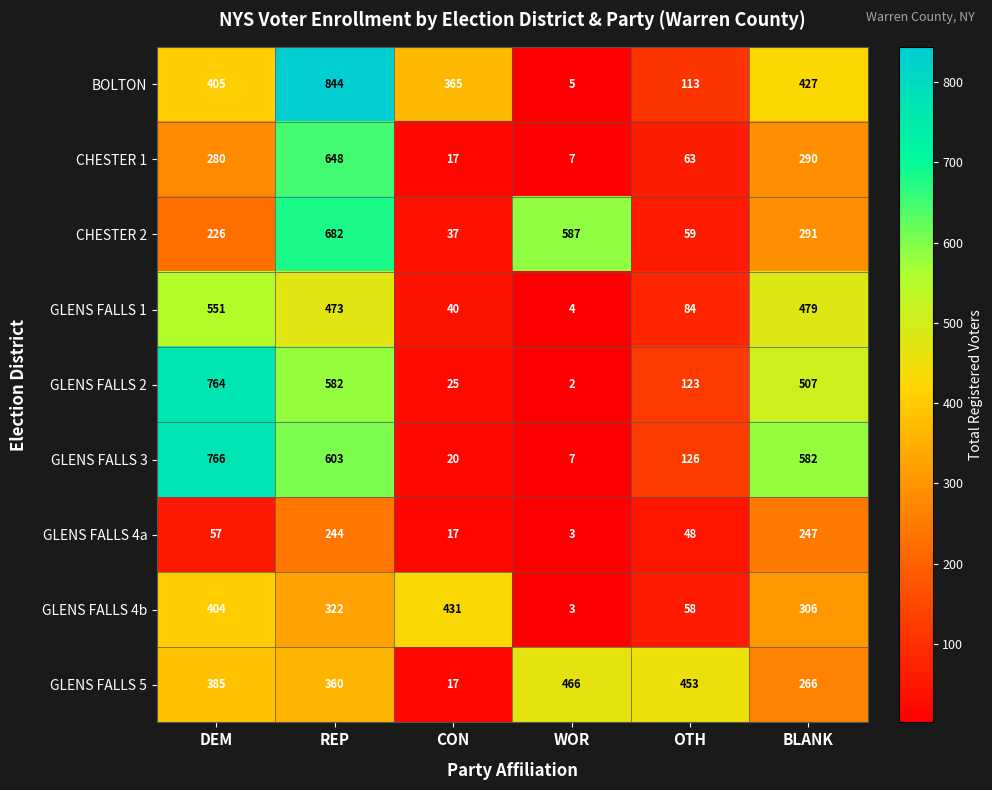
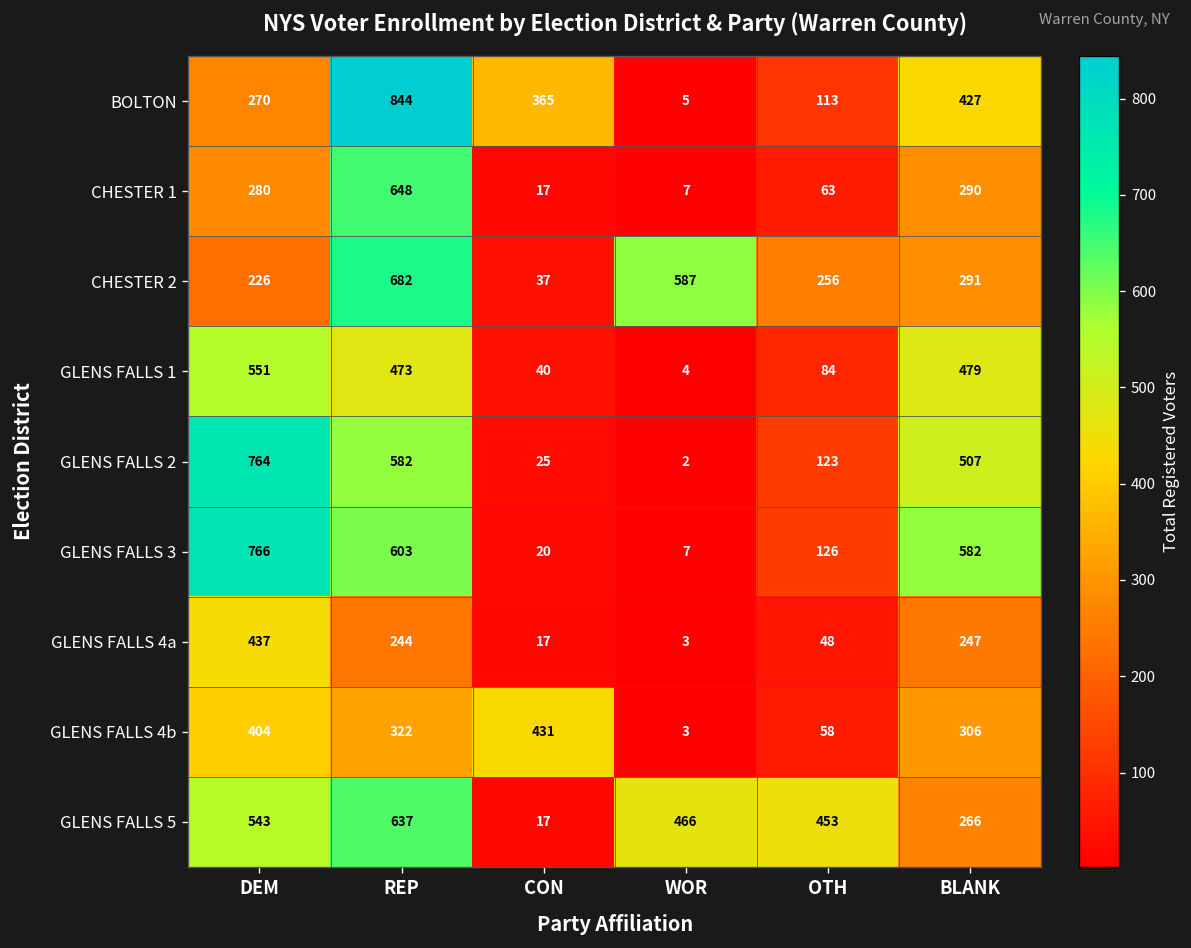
  {
    "BOLTON": {
-     "DEM": 405,
+     "DEM": 270,
      "REP": 844,
      "CON": 365,
      "WOR": 5,
      "OTH": 113,
      "BLANK": 427
    },
    "CHESTER 1": {
      "DEM": 280,
      "REP": 648,
      "CON": 17,
      "WOR": 7,
      "OTH": 63,
      "BLANK": 290
    },
    "CHESTER 2": {
      "DEM": 226,
      "REP": 682,
      "CON": 37,
      "WOR": 587,
-     "OTH": 59,
+     "OTH": 256,
      "BLANK": 291
    },
    "GLENS FALLS 1": {
      "DEM": 551,
      "REP": 473,
      "CON": 40,
      "WOR": 4,
      "OTH": 84,
      "BLANK": 479
    },
    "GLENS FALLS 2": {
      "DEM": 764,
      "REP": 582,
      "CON": 25,
      "WOR": 2,
      "OTH": 123,
      "BLANK": 507
    },
    "GLENS FALLS 3": {
      "DEM": 766,
      "REP": 603,
      "CON": 20,
      "WOR": 7,
      "OTH": 126,
      "BLANK": 582
    },
    "GLENS FALLS 4a": {
-     "DEM": 57,
+     "DEM": 437,
      "REP": 244,
      "CON": 17,
      "WOR": 3,
      "OTH": 48,
      "BLANK": 247
    },
    "GLENS FALLS 4b": {
      "DEM": 404,
      "REP": 322,
      "CON": 431,
      "WOR": 3,
      "OTH": 58,
      "BLANK": 306
    },
    "GLENS FALLS 5": {
-     "DEM": 385,
-     "REP": 360,
+     "DEM": 543,
+     "REP": 637,
      "CON": 17,
      "WOR": 466,
      "OTH": 453,
      "BLANK": 266
    }
  }
